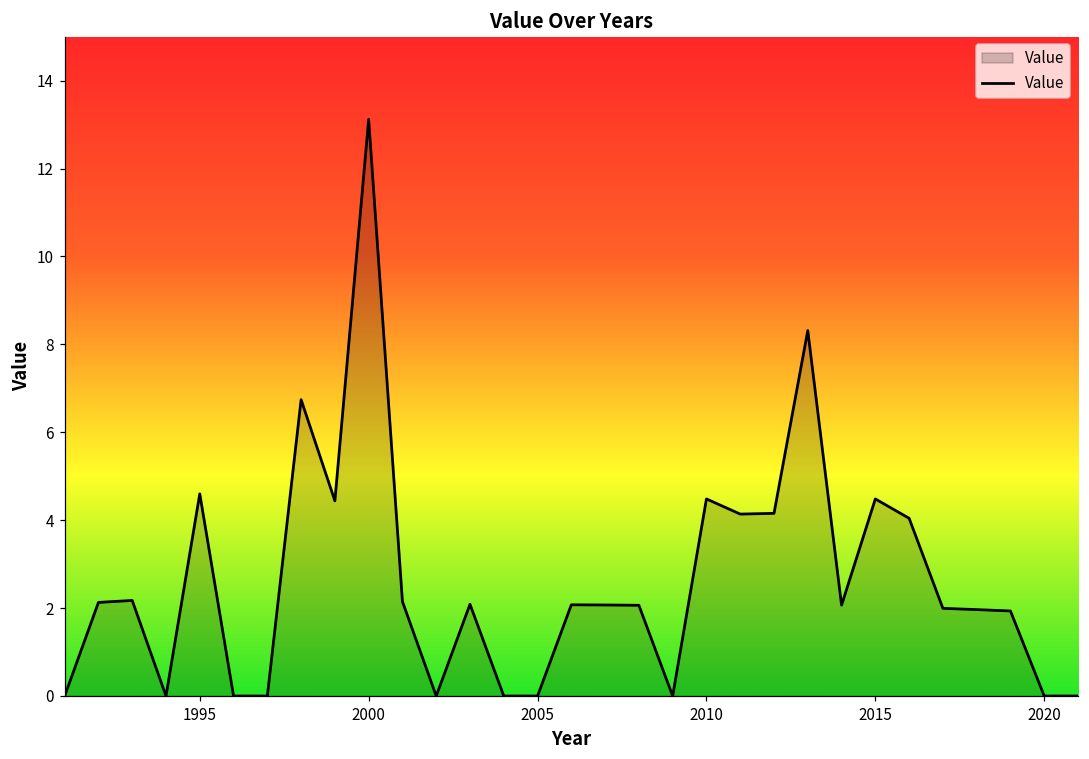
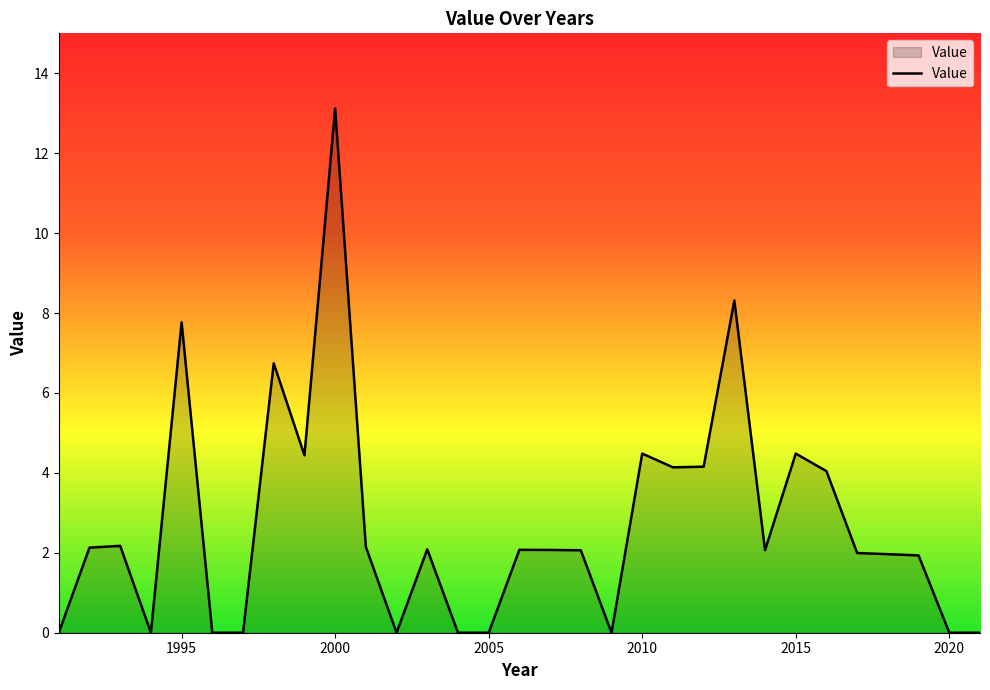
  {
-   "1995": 4.6,
+   "1995": 7.8,
    "2000": 13.1,
    "2005": 0.0,
    "2010": 4.5,
    "2015": 4.5,
    "2020": 0.0
  }
